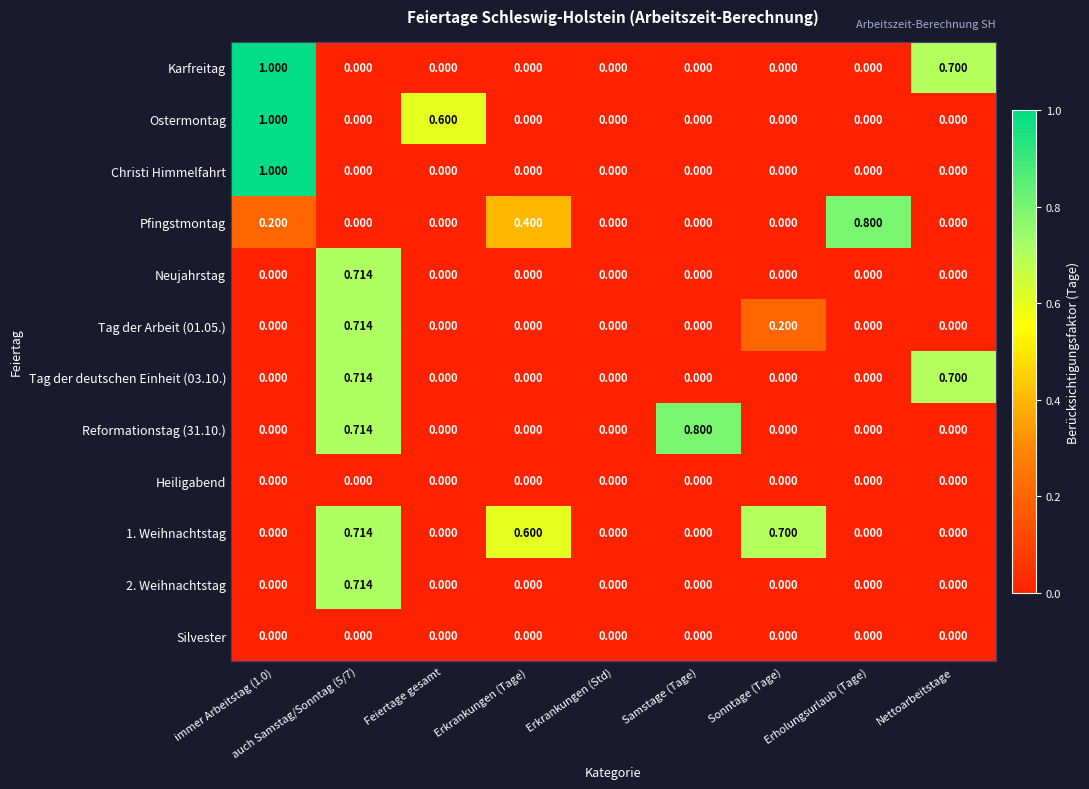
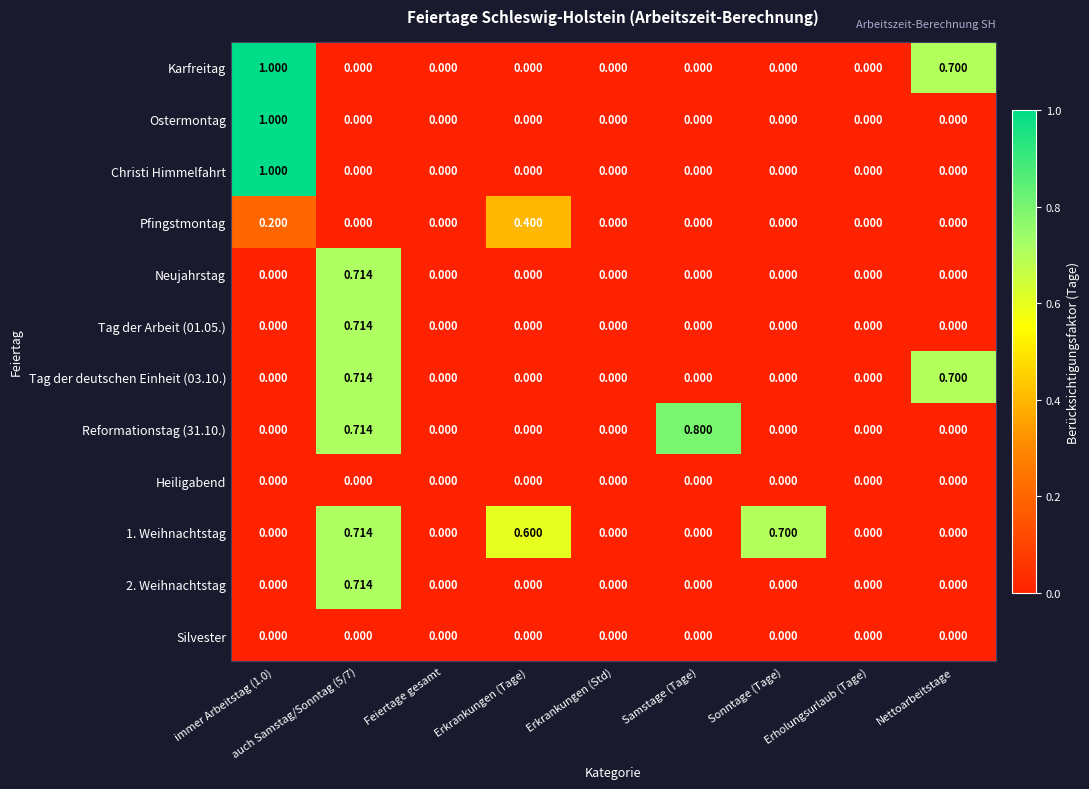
  {
    "Karfreitag": {
      "immer Arbeitstag (1.0)": 1.000,
      "auch Samstag/Sonntag (5/7)": 0.000,
      "Feiertage gesamt": 0.000,
      "Erkrankungen (Tage)": 0.000,
      "Erkrankungen (Std)": 0.000,
      "Samstage (Tage)": 0.000,
      "Sonntage (Tage)": 0.000,
      "Erholungsurlaub (Tage)": 0.000,
      "Nettoarbeitstage": 0.700
    },
    "Ostermontag": {
      "immer Arbeitstag (1.0)": 1.000,
      "auch Samstag/Sonntag (5/7)": 0.000,
-     "Feiertage gesamt": 0.600,
+     "Feiertage gesamt": 0.000,
      "Erkrankungen (Tage)": 0.000,
      "Erkrankungen (Std)": 0.000,
      "Samstage (Tage)": 0.000,
      "Sonntage (Tage)": 0.000,
      "Erholungsurlaub (Tage)": 0.000,
      "Nettoarbeitstage": 0.000
    },
    "Christi Himmelfahrt": {
      "immer Arbeitstag (1.0)": 1.000,
      "auch Samstag/Sonntag (5/7)": 0.000,
      "Feiertage gesamt": 0.000,
      "Erkrankungen (Tage)": 0.000,
      "Erkrankungen (Std)": 0.000,
      "Samstage (Tage)": 0.000,
      "Sonntage (Tage)": 0.000,
      "Erholungsurlaub (Tage)": 0.000,
      "Nettoarbeitstage": 0.000
    },
    "Pfingstmontag": {
      "immer Arbeitstag (1.0)": 0.200,
      "auch Samstag/Sonntag (5/7)": 0.000,
      "Feiertage gesamt": 0.000,
      "Erkrankungen (Tage)": 0.400,
      "Erkrankungen (Std)": 0.000,
      "Samstage (Tage)": 0.000,
      "Sonntage (Tage)": 0.000,
-     "Erholungsurlaub (Tage)": 0.800,
+     "Erholungsurlaub (Tage)": 0.000,
      "Nettoarbeitstage": 0.000
    },
    "Neujahrstag": {
      "immer Arbeitstag (1.0)": 0.000,
      "auch Samstag/Sonntag (5/7)": 0.714,
      "Feiertage gesamt": 0.000,
      "Erkrankungen (Tage)": 0.000,
      "Erkrankungen (Std)": 0.000,
      "Samstage (Tage)": 0.000,
      "Sonntage (Tage)": 0.000,
      "Erholungsurlaub (Tage)": 0.000,
      "Nettoarbeitstage": 0.000
    },
    "Tag der Arbeit (01.05.)": {
      "immer Arbeitstag (1.0)": 0.000,
      "auch Samstag/Sonntag (5/7)": 0.714,
      "Feiertage gesamt": 0.000,
      "Erkrankungen (Tage)": 0.000,
      "Erkrankungen (Std)": 0.000,
      "Samstage (Tage)": 0.000,
-     "Sonntage (Tage)": 0.200,
+     "Sonntage (Tage)": 0.000,
      "Erholungsurlaub (Tage)": 0.000,
      "Nettoarbeitstage": 0.000
    },
    "Tag der deutschen Einheit (03.10.)": {
      "immer Arbeitstag (1.0)": 0.000,
      "auch Samstag/Sonntag (5/7)": 0.714,
      "Feiertage gesamt": 0.000,
      "Erkrankungen (Tage)": 0.000,
      "Erkrankungen (Std)": 0.000,
      "Samstage (Tage)": 0.000,
      "Sonntage (Tage)": 0.000,
      "Erholungsurlaub (Tage)": 0.000,
      "Nettoarbeitstage": 0.700
    },
    "Reformationstag (31.10.)": {
      "immer Arbeitstag (1.0)": 0.000,
      "auch Samstag/Sonntag (5/7)": 0.714,
      "Feiertage gesamt": 0.000,
      "Erkrankungen (Tage)": 0.000,
      "Erkrankungen (Std)": 0.000,
      "Samstage (Tage)": 0.800,
      "Sonntage (Tage)": 0.000,
      "Erholungsurlaub (Tage)": 0.000,
      "Nettoarbeitstage": 0.000
    },
    "Heiligabend": {
      "immer Arbeitstag (1.0)": 0.000,
      "auch Samstag/Sonntag (5/7)": 0.000,
      "Feiertage gesamt": 0.000,
      "Erkrankungen (Tage)": 0.000,
      "Erkrankungen (Std)": 0.000,
      "Samstage (Tage)": 0.000,
      "Sonntage (Tage)": 0.000,
      "Erholungsurlaub (Tage)": 0.000,
      "Nettoarbeitstage": 0.000
    },
    "1. Weihnachtstag": {
      "immer Arbeitstag (1.0)": 0.000,
      "auch Samstag/Sonntag (5/7)": 0.714,
      "Feiertage gesamt": 0.000,
      "Erkrankungen (Tage)": 0.600,
      "Erkrankungen (Std)": 0.000,
      "Samstage (Tage)": 0.000,
      "Sonntage (Tage)": 0.700,
      "Erholungsurlaub (Tage)": 0.000,
      "Nettoarbeitstage": 0.000
    },
    "2. Weihnachtstag": {
      "immer Arbeitstag (1.0)": 0.000,
      "auch Samstag/Sonntag (5/7)": 0.714,
      "Feiertage gesamt": 0.000,
      "Erkrankungen (Tage)": 0.000,
      "Erkrankungen (Std)": 0.000,
      "Samstage (Tage)": 0.000,
      "Sonntage (Tage)": 0.000,
      "Erholungsurlaub (Tage)": 0.000,
      "Nettoarbeitstage": 0.000
    },
    "Silvester": {
      "immer Arbeitstag (1.0)": 0.000,
      "auch Samstag/Sonntag (5/7)": 0.000,
      "Feiertage gesamt": 0.000,
      "Erkrankungen (Tage)": 0.000,
      "Erkrankungen (Std)": 0.000,
      "Samstage (Tage)": 0.000,
      "Sonntage (Tage)": 0.000,
      "Erholungsurlaub (Tage)": 0.000,
      "Nettoarbeitstage": 0.000
    }
  }
